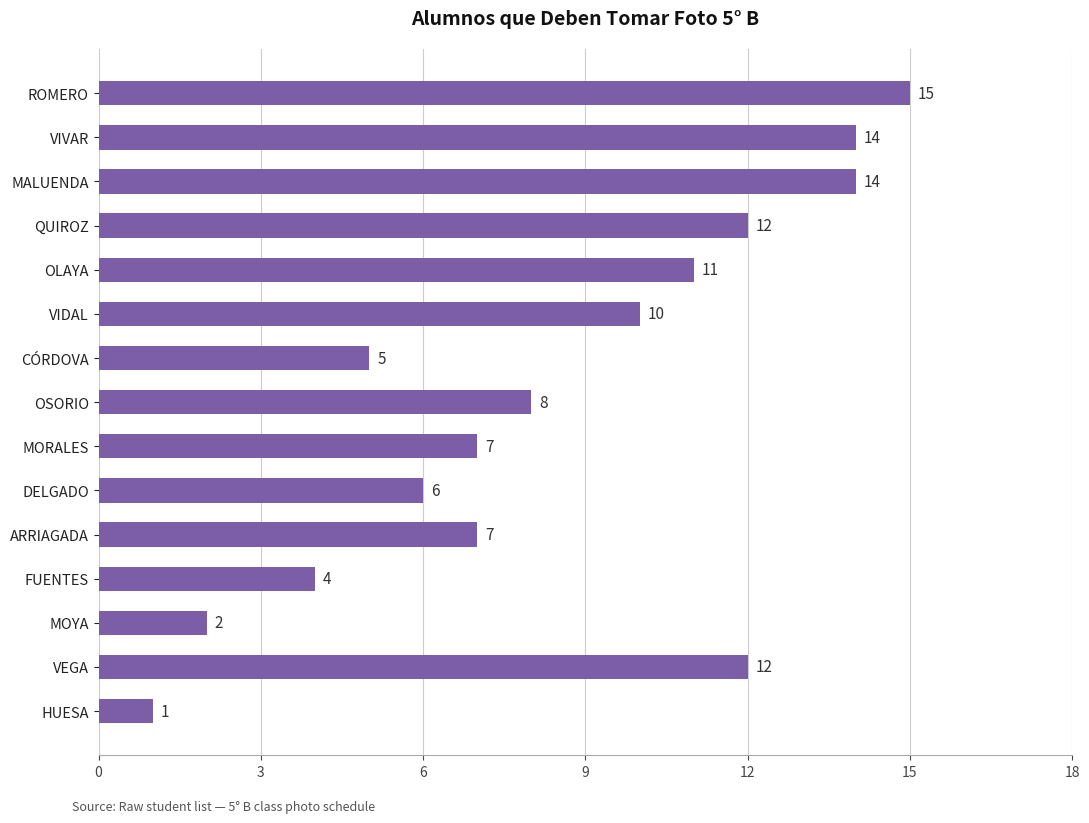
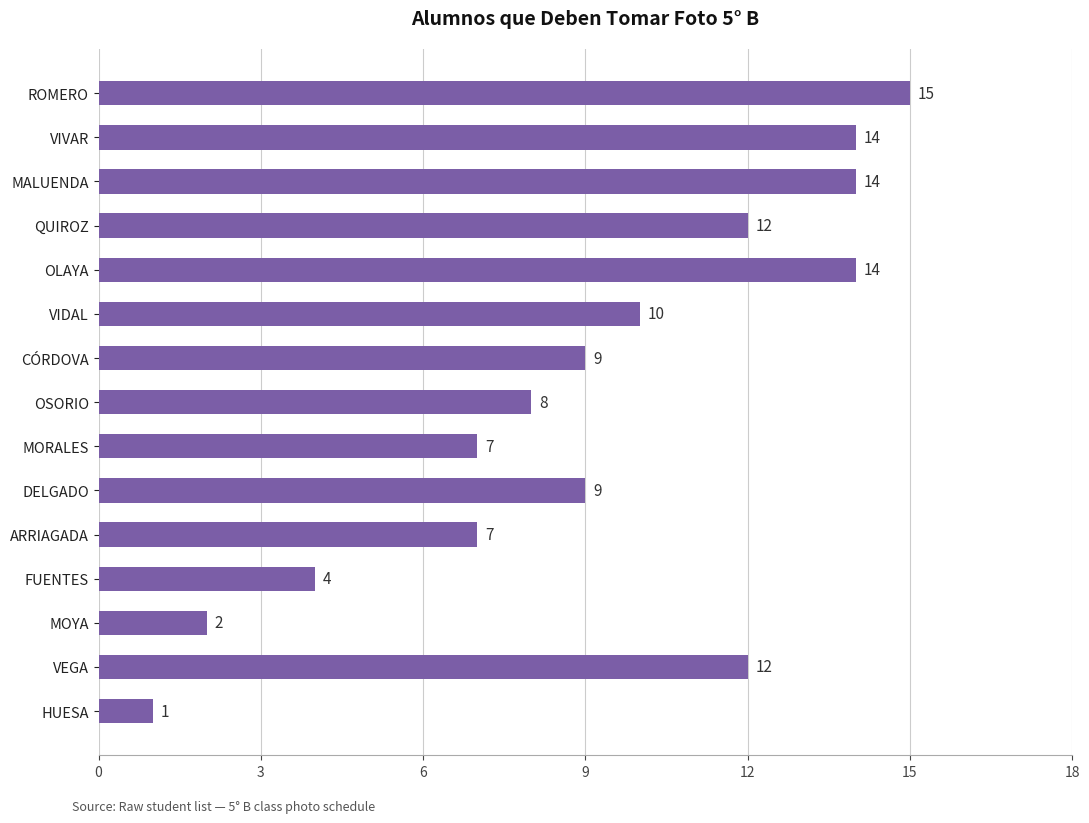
  {
    "ROMERO": 15,
    "VIVAR": 14,
    "MALUENDA": 14,
    "QUIROZ": 12,
-   "OLAYA": 11,
+   "OLAYA": 14,
    "VIDAL": 10,
-   "CÓRDOVA": 5,
+   "CÓRDOVA": 9,
    "OSORIO": 8,
    "MORALES": 7,
-   "DELGADO": 6,
+   "DELGADO": 9,
    "ARRIAGADA": 7,
    "FUENTES": 4,
    "MOYA": 2,
    "VEGA": 12,
    "HUESA": 1
  }
